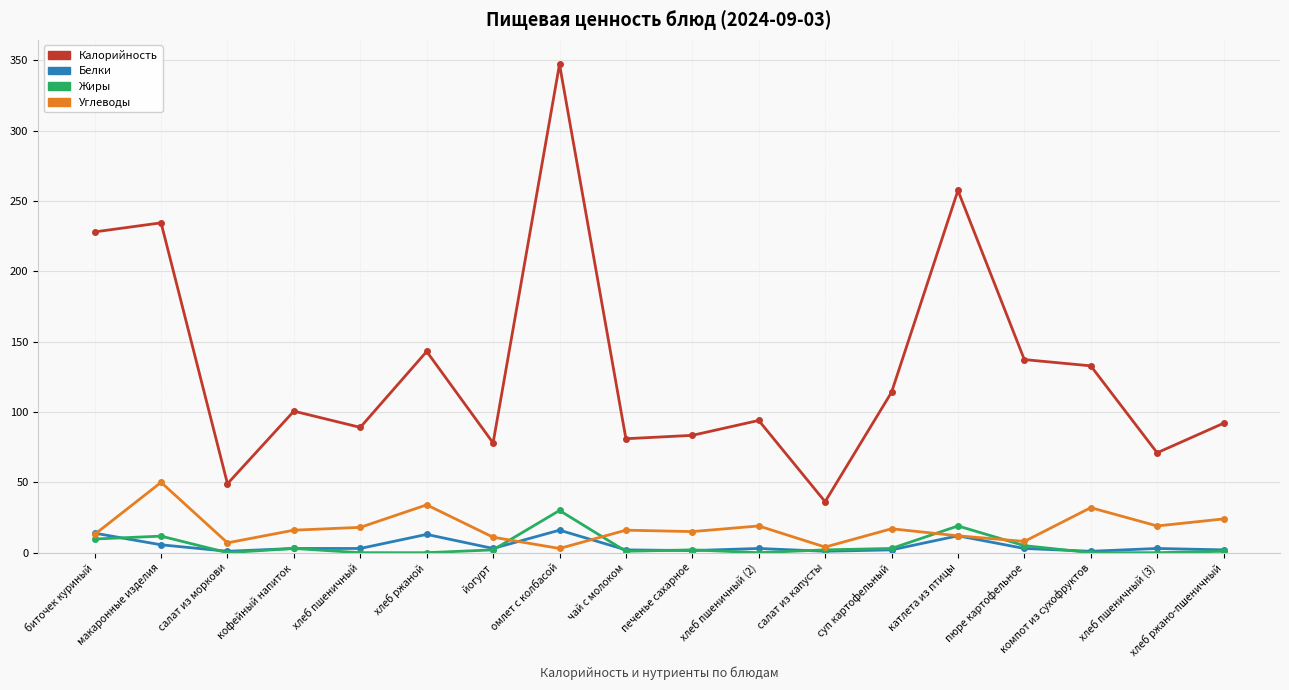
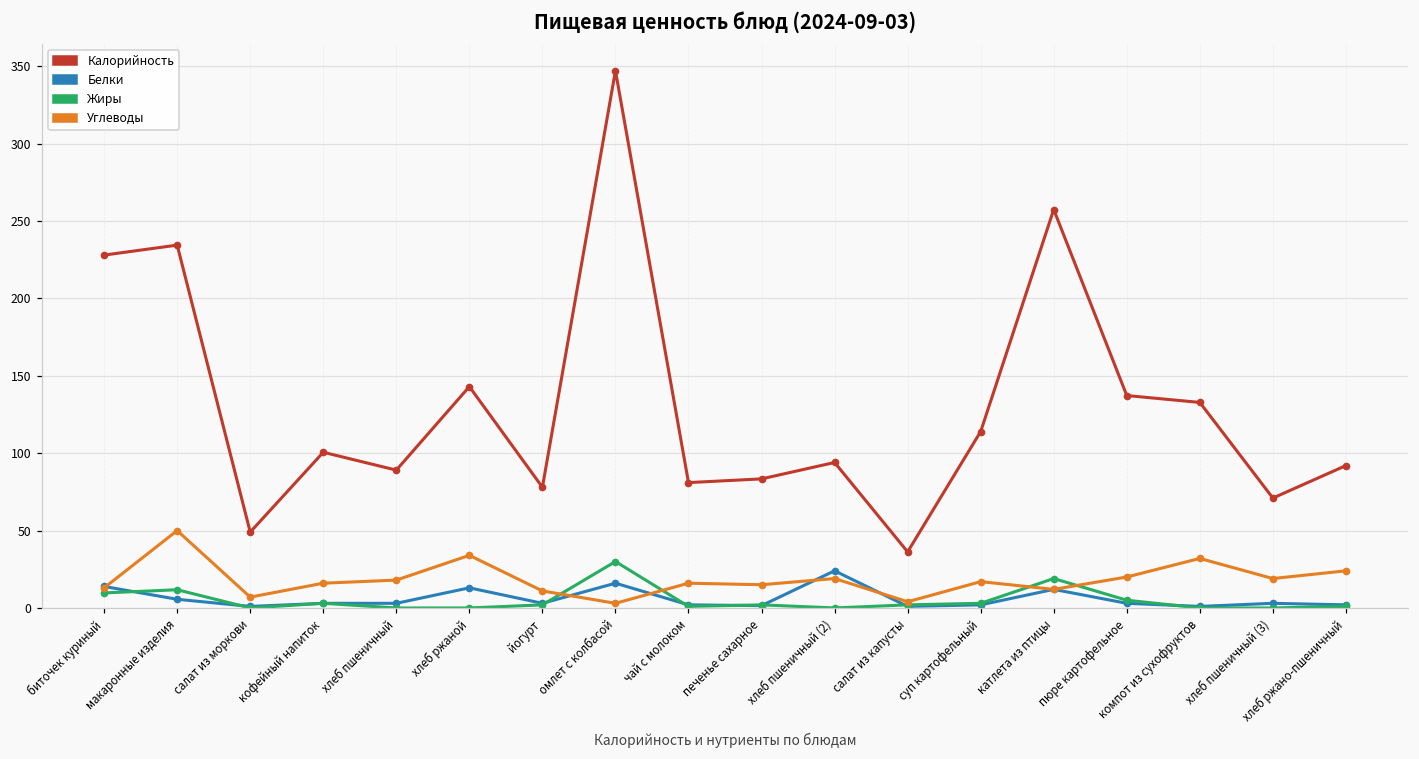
  {
    "Калорийность": {
      "биточек куриный": 228,
      "макаронные изделия": 234,
      "салат из моркови": 49,
      "кофейный напиток": 101,
      "хлеб пшеничный": 89,
      "хлеб ржаной": 143,
      "йогурт": 78,
      "омлет с колбасой": 347,
      "чай с молоком": 81,
      "печенье сахарное": 83,
      "хлеб пшеничный (2)": 94,
      "салат из капусты": 36,
      "суп картофельный": 114,
      "катлета из птицы": 257,
      "пюре картофельное": 137,
      "компот из сухофруктов": 133,
      "хлеб пшеничный (3)": 71,
      "хлеб ржано-пшеничный": 92
    },
    "Белки": {
      "макаронные изделия": 6,
      "хлеб пшеничный": 3,
      "хлеб ржаной": 13,
      "омлет с колбасой": 16,
-     "хлеб пшеничный (2)": 3,
+     "хлеб пшеничный (2)": 24,
      "пюре картофельное": 3,
      "хлеб пшеничный (3)": 3
    },
    "Жиры": {
      "биточек куриный": 10,
      "макаронные изделия": 12,
      "хлеб пшеничный": 0,
      "хлеб ржаной": 0,
      "омлет с колбасой": 30,
      "хлеб пшеничный (2)": 0,
      "катлета из птицы": 19,
      "пюре картофельное": 5,
      "хлеб пшеничный (3)": 0
    },
    "Углеводы": {
      "макаронные изделия": 50,
      "салат из моркови": 7,
      "кофейный напиток": 16,
      "хлеб пшеничный": 18,
      "хлеб ржаной": 34,
      "йогурт": 11,
      "омлет с колбасой": 3,
      "чай с молоком": 16,
      "печенье сахарное": 15,
      "хлеб пшеничный (2)": 19,
      "салат из капусты": 4,
      "суп картофельный": 17,
-     "пюре картофельное": 8,
+     "пюре картофельное": 20,
      "компот из сухофруктов": 32,
      "хлеб пшеничный (3)": 19,
      "хлеб ржано-пшеничный": 24
    }
  }
